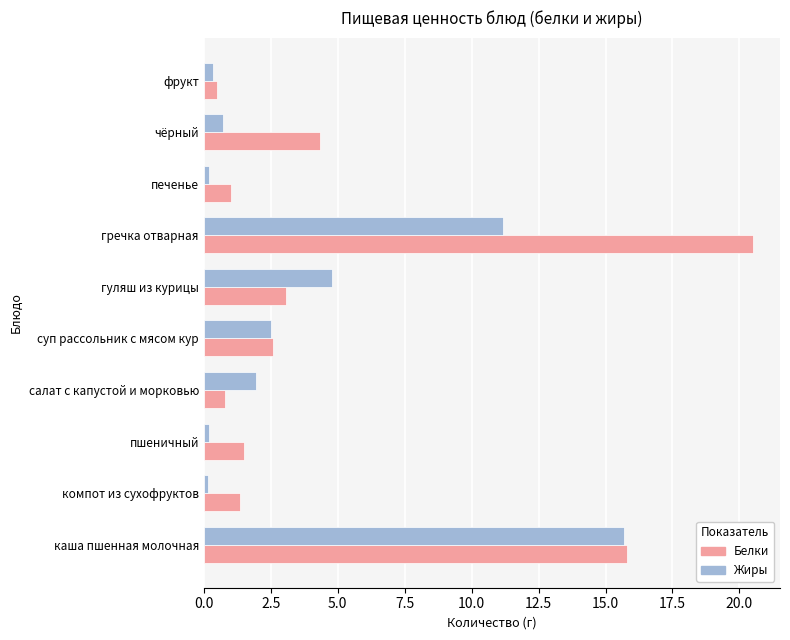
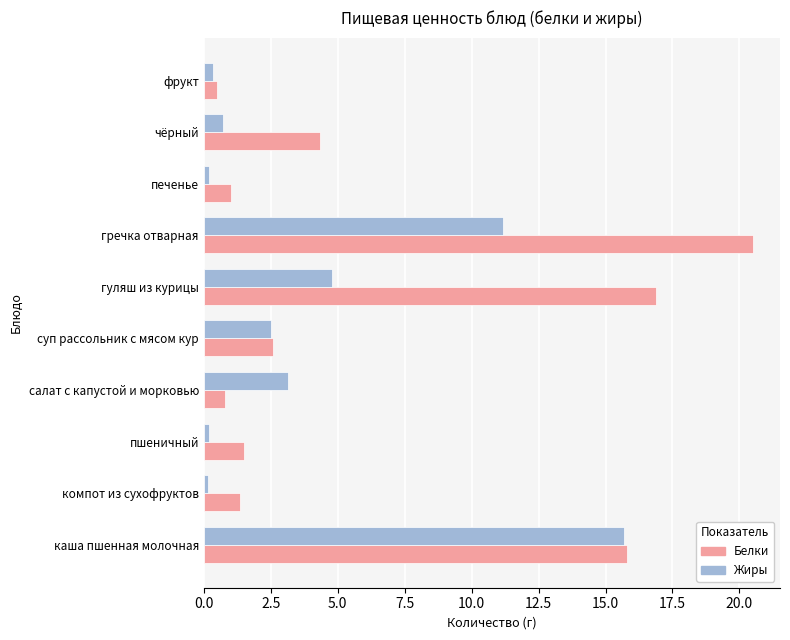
  {
    "Белки": {
      "фрукт": 0.5,
      "чёрный": 4.3,
      "печенье": 1.0,
      "гречка отварная": 20.5,
-     "гуляш из курицы": 3.1,
+     "гуляш из курицы": 16.9,
      "суп рассольник с мясом кур": 2.6,
      "салат с капустой и морковью": 0.8,
      "пшеничный": 1.5,
      "компот из сухофруктов": 1.4,
      "каша пшенная молочная": 15.8
    },
    "Жиры": {
      "фрукт": 0.4,
      "чёрный": 0.7,
      "печенье": 0.2,
      "гречка отварная": 11.2,
      "гуляш из курицы": 4.8,
      "суп рассольник с мясом кур": 2.5,
-     "салат с капустой и морковью": 2.0,
+     "салат с капустой и морковью": 3.2,
      "пшеничный": 0.2,
      "компот из сухофруктов": 0.2,
      "каша пшенная молочная": 15.7
    }
  }
